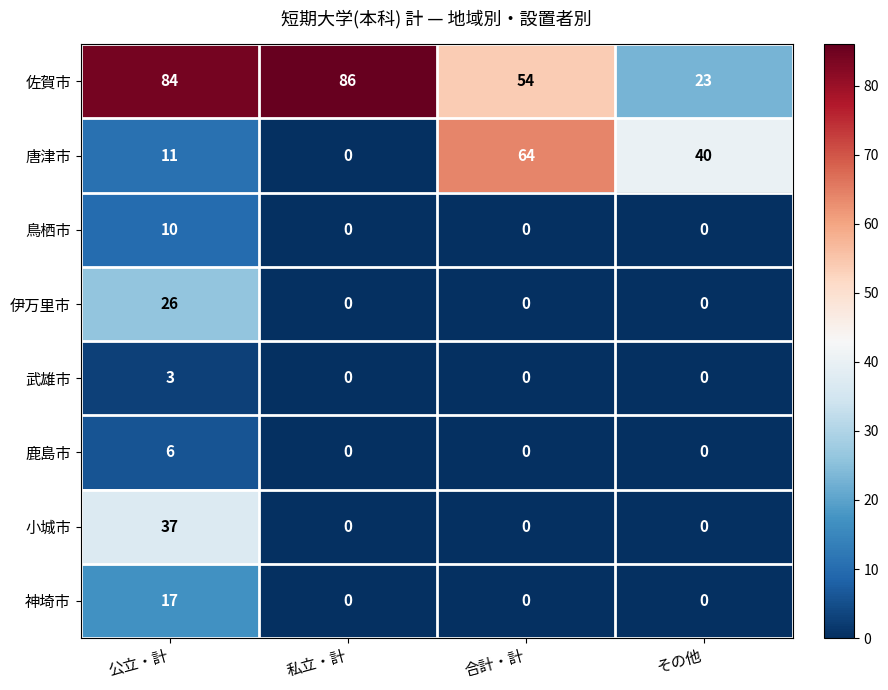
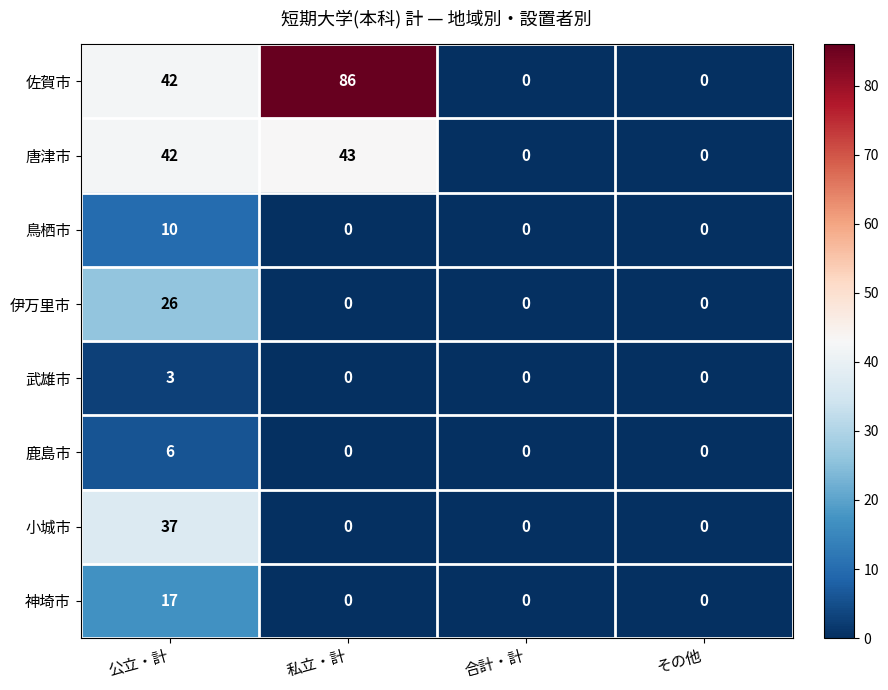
  {
    "佐賀市": {
-     "公立・計": 84,
+     "公立・計": 42,
      "私立・計": 86,
-     "合計・計": 54,
-     "その他": 23
+     "合計・計": 0,
+     "その他": 0
    },
    "唐津市": {
-     "公立・計": 11,
-     "私立・計": 0,
-     "合計・計": 64,
-     "その他": 40
+     "公立・計": 42,
+     "私立・計": 43,
+     "合計・計": 0,
+     "その他": 0
    },
    "鳥栖市": {
      "公立・計": 10,
      "私立・計": 0,
      "合計・計": 0,
      "その他": 0
    },
    "伊万里市": {
      "公立・計": 26,
      "私立・計": 0,
      "合計・計": 0,
      "その他": 0
    },
    "武雄市": {
      "公立・計": 3,
      "私立・計": 0,
      "合計・計": 0,
      "その他": 0
    },
    "鹿島市": {
      "公立・計": 6,
      "私立・計": 0,
      "合計・計": 0,
      "その他": 0
    },
    "小城市": {
      "公立・計": 37,
      "私立・計": 0,
      "合計・計": 0,
      "その他": 0
    },
    "神埼市": {
      "公立・計": 17,
      "私立・計": 0,
      "合計・計": 0,
      "その他": 0
    }
  }
